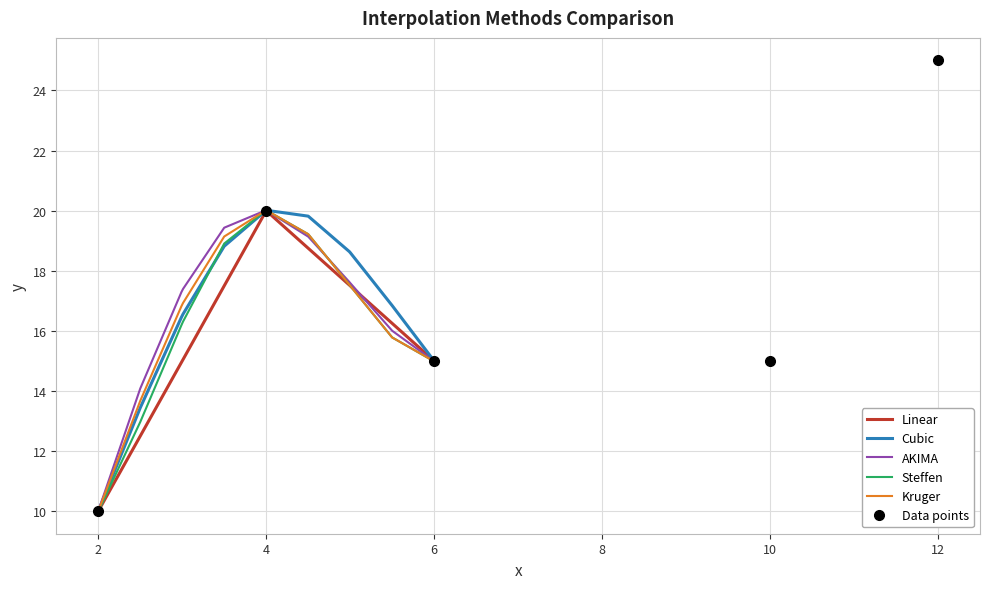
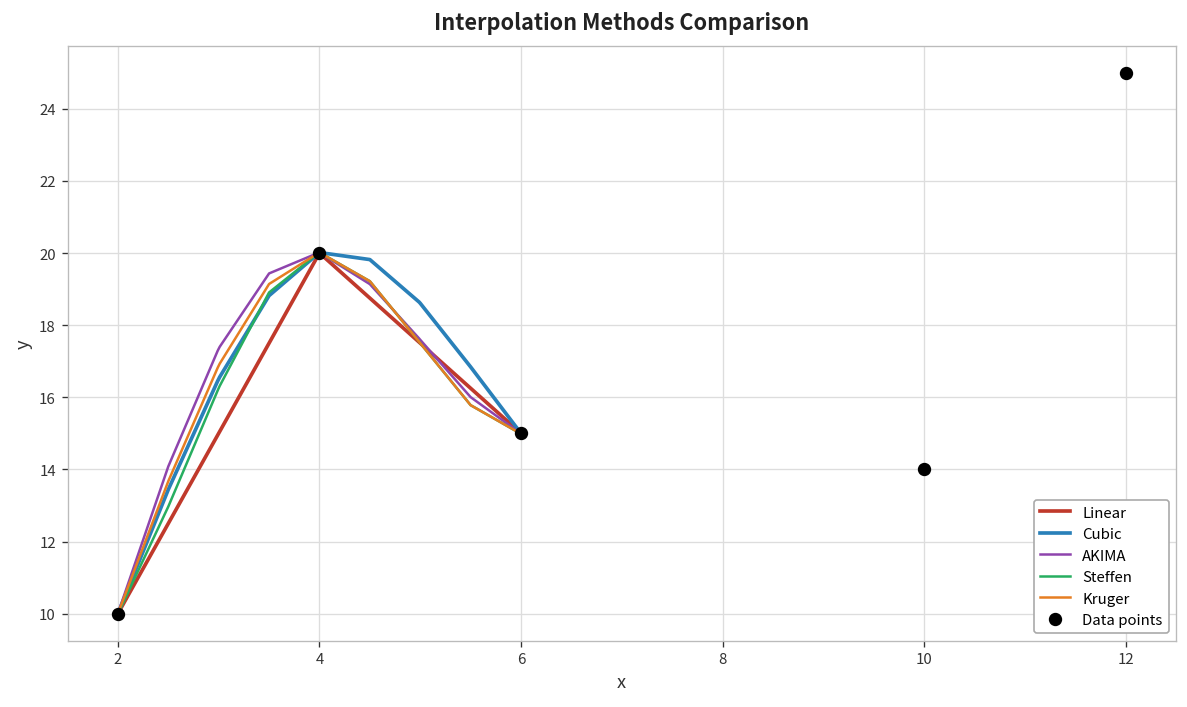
  {
    "Data points": {
-     "10": 15,
+     "10": 14,
      "12": 25
    }
  }
